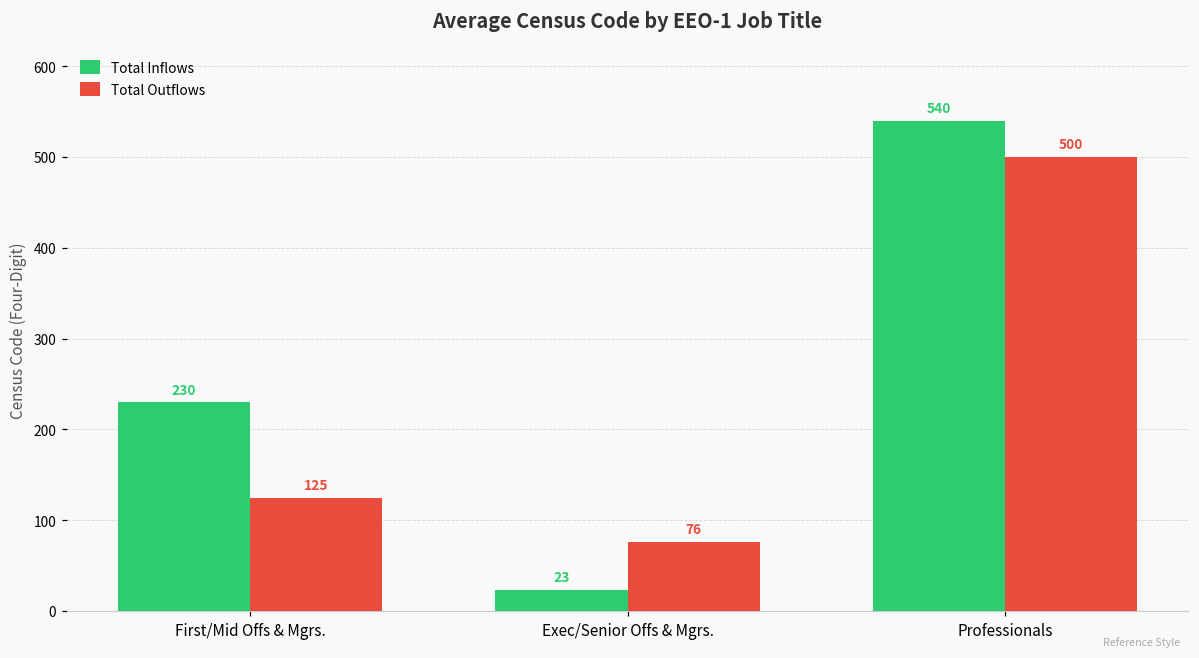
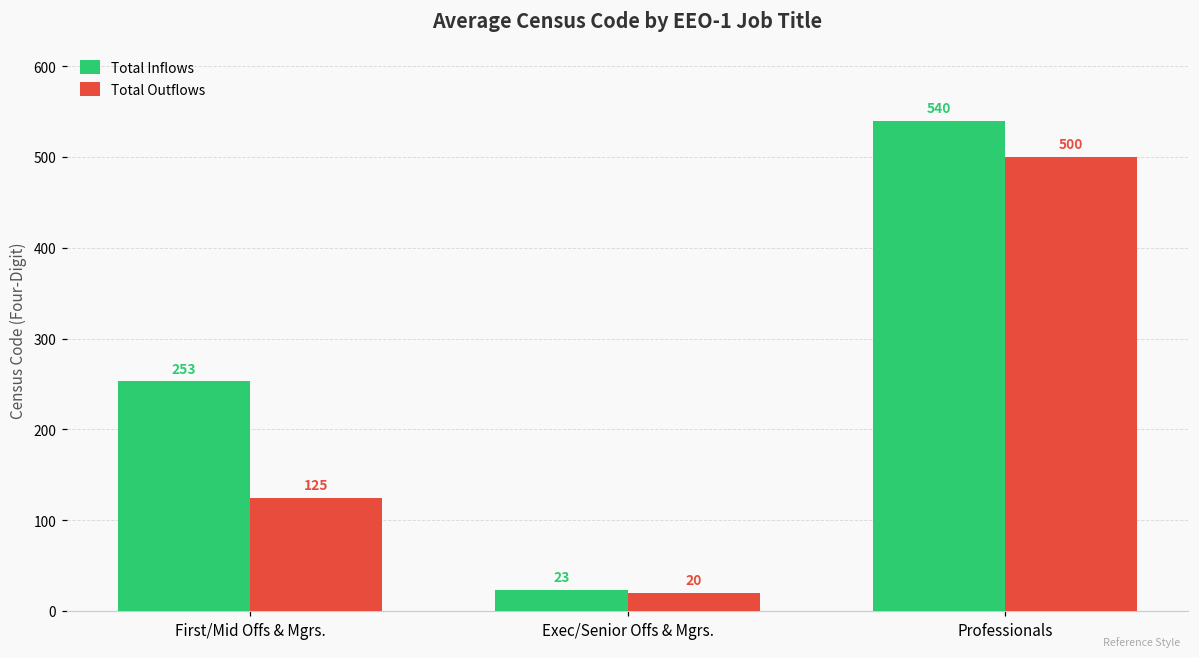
  {
    "Total Inflows": {
-     "First/Mid Offs & Mgrs.": 230,
+     "First/Mid Offs & Mgrs.": 253,
      "Exec/Senior Offs & Mgrs.": 23,
      "Professionals": 540
    },
    "Total Outflows": {
      "First/Mid Offs & Mgrs.": 125,
-     "Exec/Senior Offs & Mgrs.": 76,
+     "Exec/Senior Offs & Mgrs.": 20,
      "Professionals": 500
    }
  }
